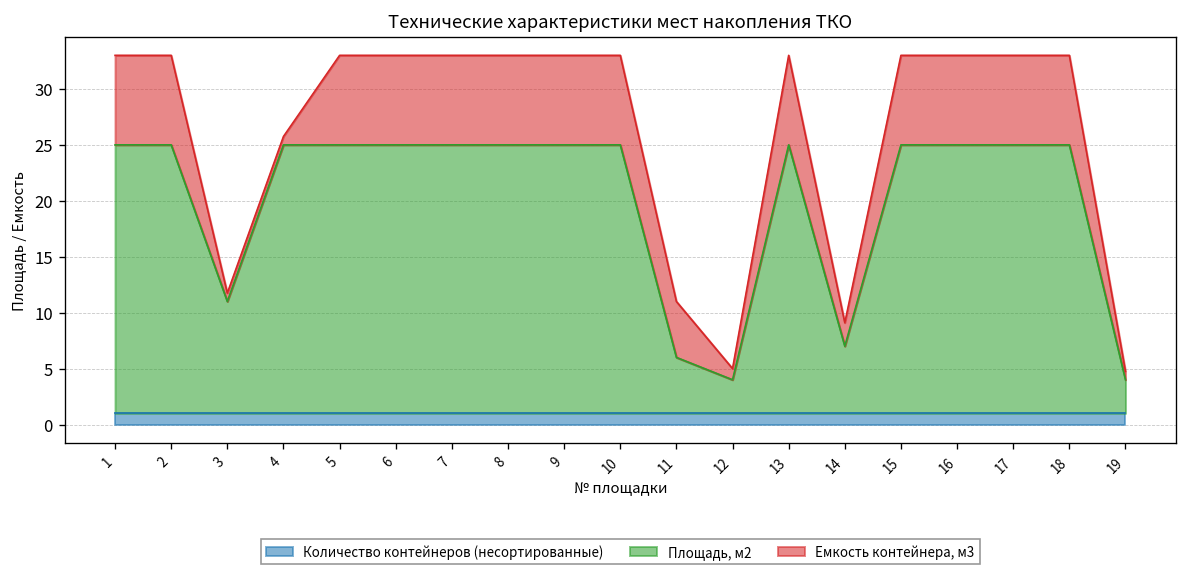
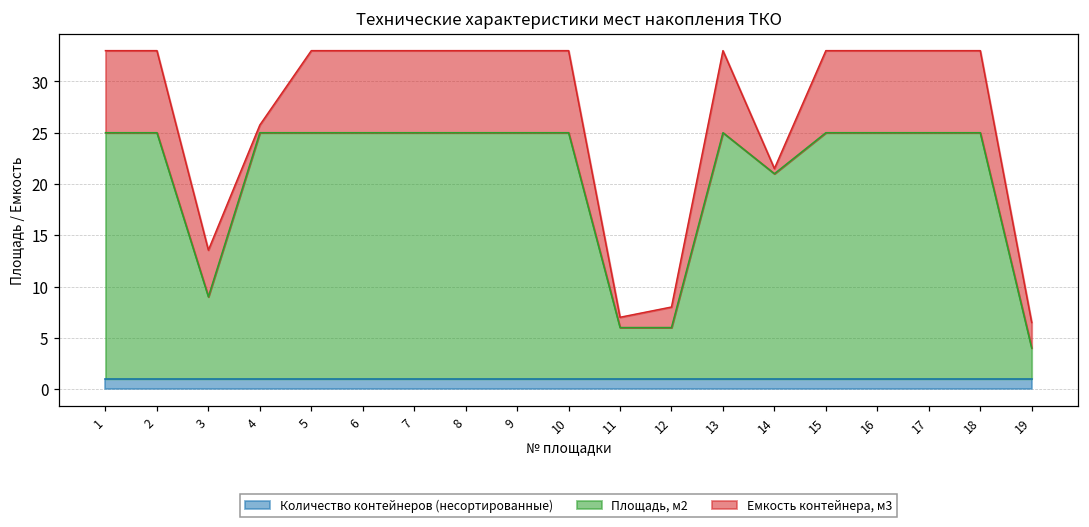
  {
    "Количество контейнеров (несортированные)": {
      "1": 1,
      "2": 1,
      "3": 1,
      "4": 1,
      "5": 1,
      "6": 1,
      "7": 1,
      "8": 1,
      "9": 1,
      "10": 1,
      "11": 1,
      "12": 1,
      "13": 1,
      "14": 1,
      "15": 1,
      "16": 1,
      "17": 1,
      "18": 1,
      "19": 1
    },
    "Площадь, м2": {
-     "3": 11,
-     "12": 4,
-     "14": 7
+     "3": 9,
+     "12": 6,
+     "14": 21
    },
    "Емкость контейнера, м3": {
-     "3": 1,
-     "11": 5,
-     "12": 1,
-     "14": 2,
-     "19": 1
+     "3": 5,
+     "11": 1,
+     "12": 2,
+     "14": 1,
+     "19": 2
    }
  }
